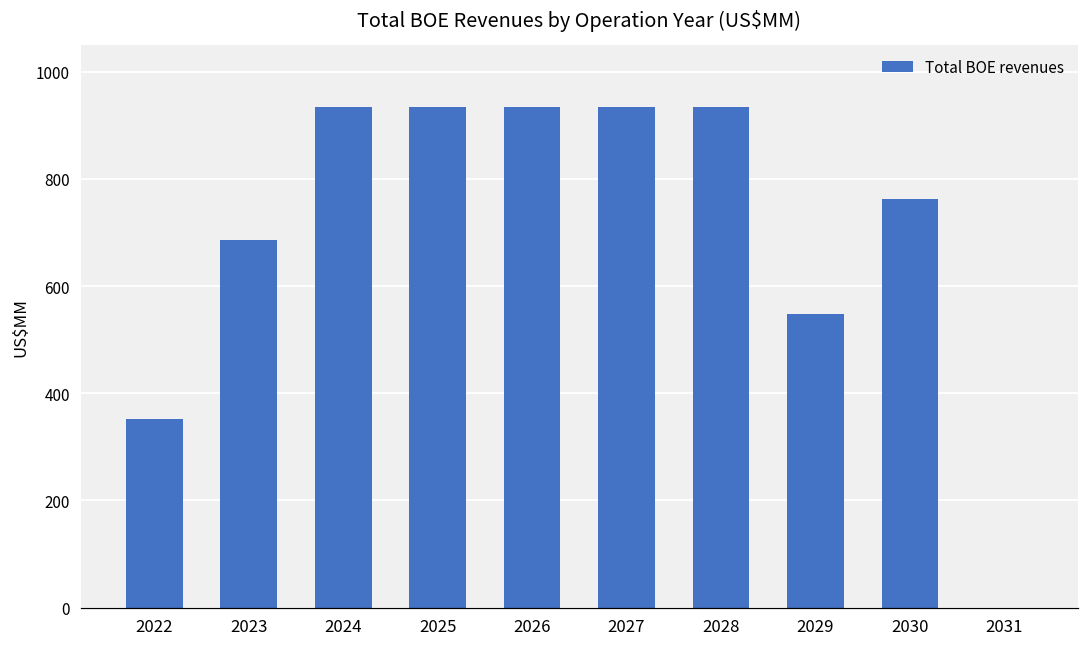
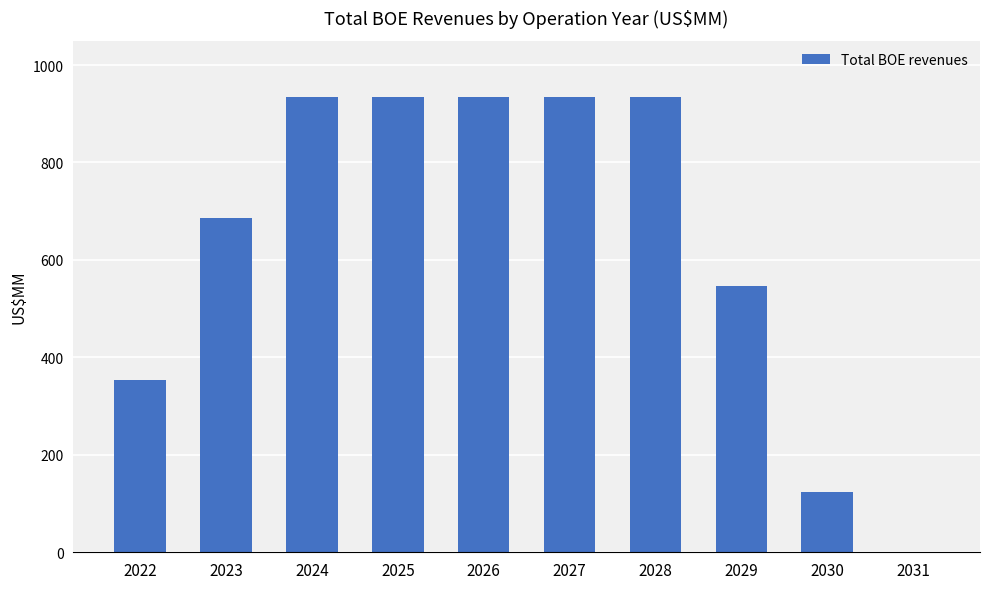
  {
    "2022": 350,
    "2023": 690,
    "2024": 930,
    "2025": 930,
    "2026": 930,
    "2027": 930,
    "2028": 930,
    "2029": 550,
-   "2030": 760,
+   "2030": 120,
    "2031": 0
  }
